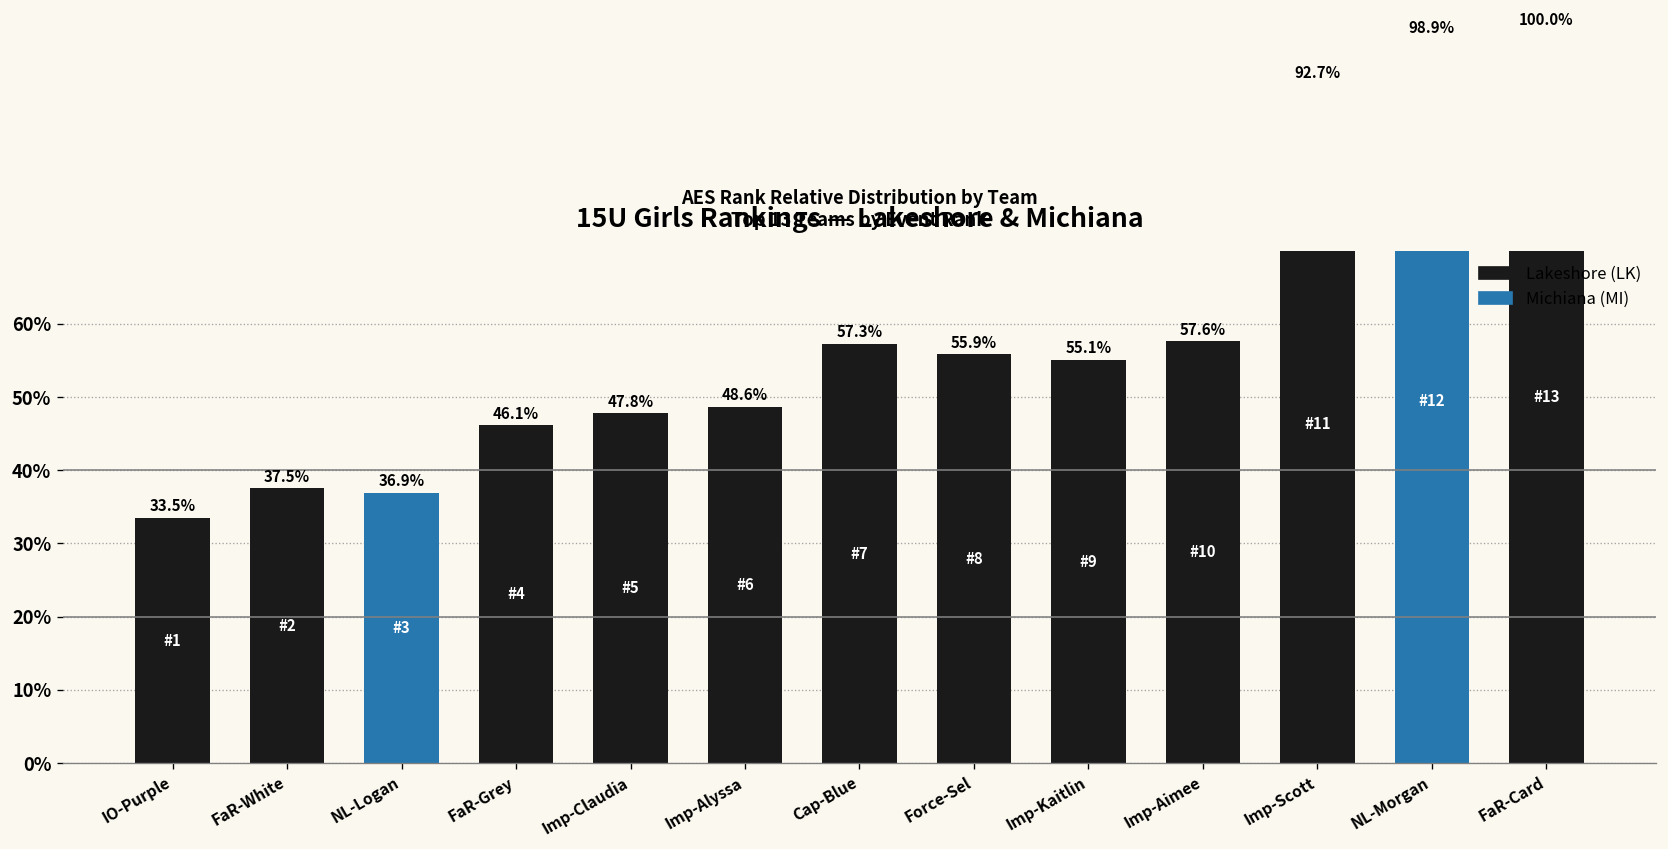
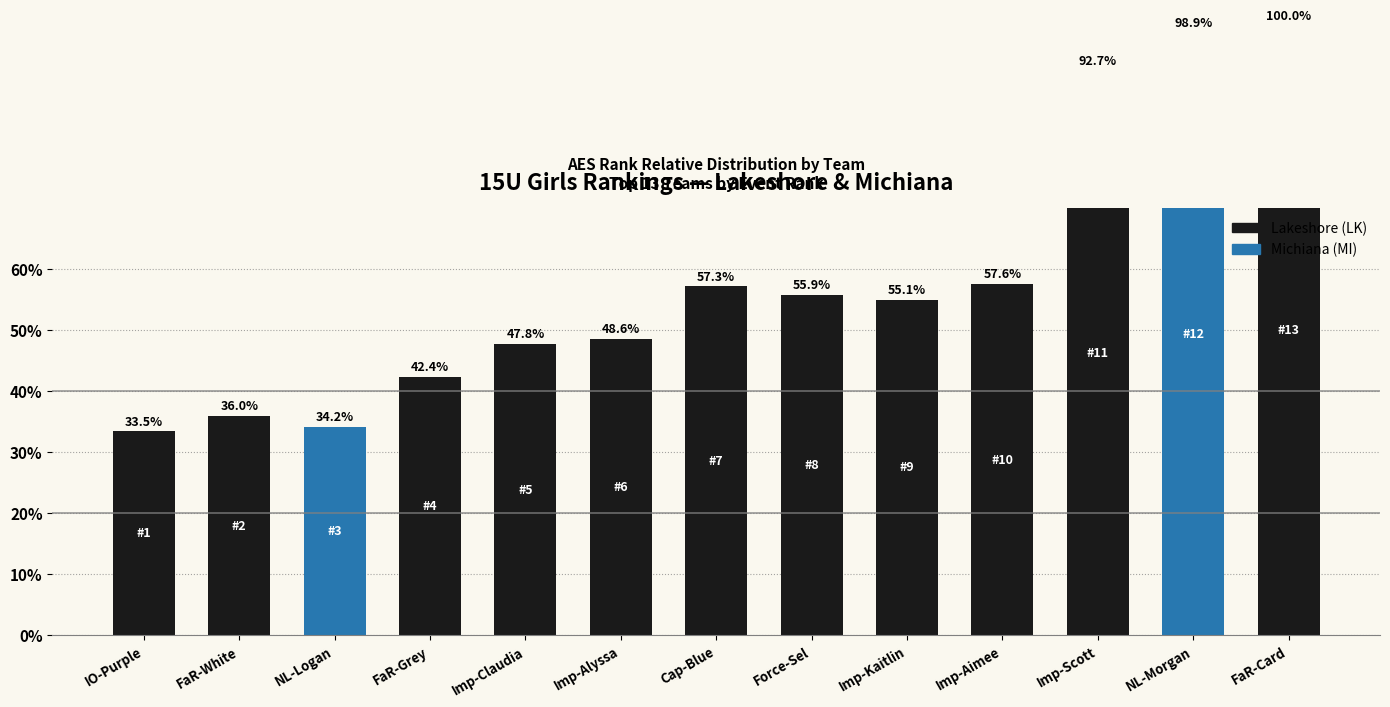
  {
    "IO-Purple": "33.5%",
-   "FaR-White": "37.5%",
-   "NL-Logan": "36.9%",
-   "FaR-Grey": "46.1%",
+   "FaR-White": "36.0%",
+   "NL-Logan": "34.2%",
+   "FaR-Grey": "42.4%",
    "Imp-Claudia": "47.8%",
    "Imp-Alyssa": "48.6%",
    "Cap-Blue": "57.3%",
    "Force-Sel": "55.9%",
    "Imp-Kaitlin": "55.1%",
    "Imp-Aimee": "57.6%"
  }
